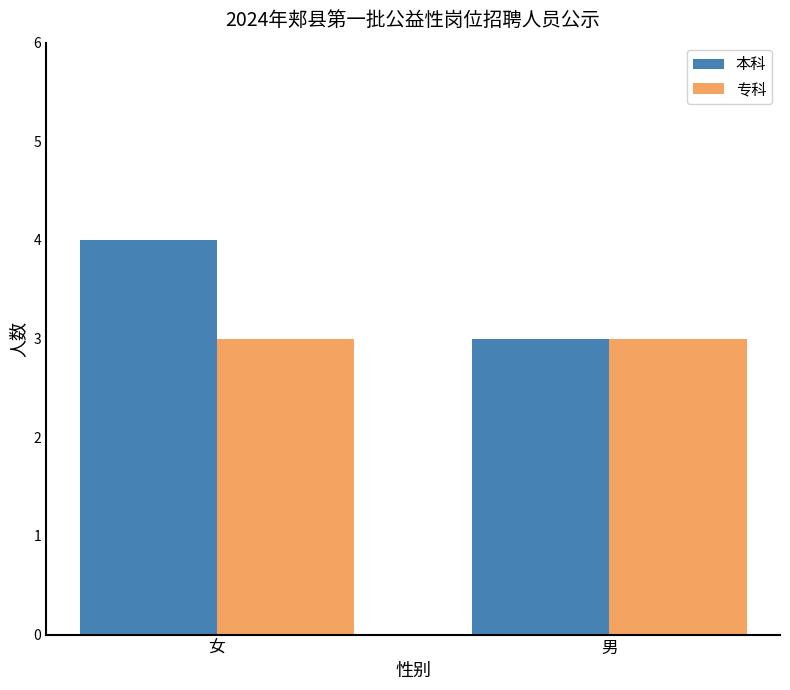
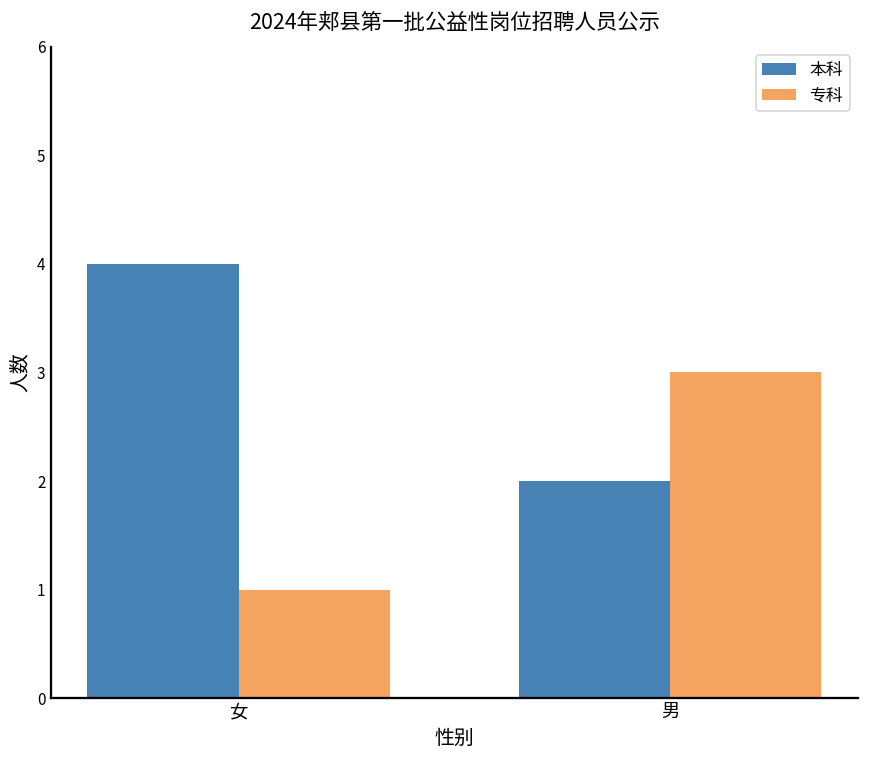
  {
    "本科": {
      "女": 4,
-     "男": 3
+     "男": 2
    },
    "专科": {
-     "女": 3,
+     "女": 1,
      "男": 3
    }
  }
